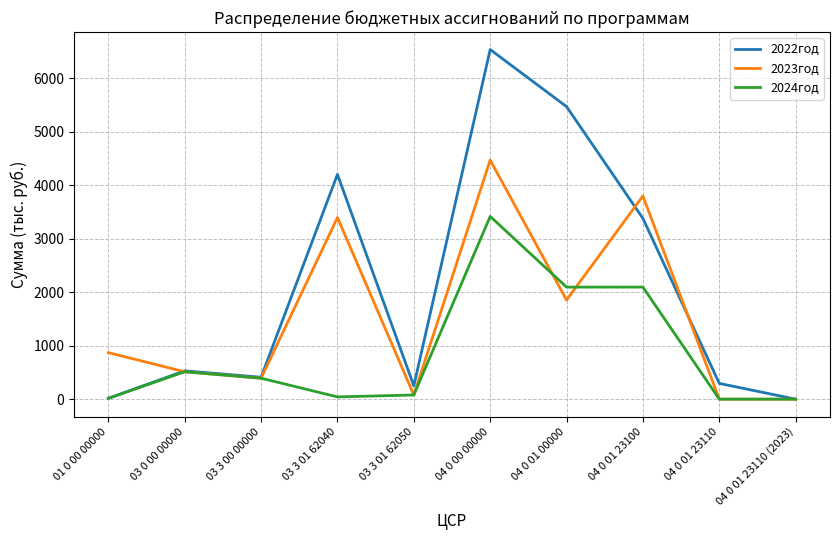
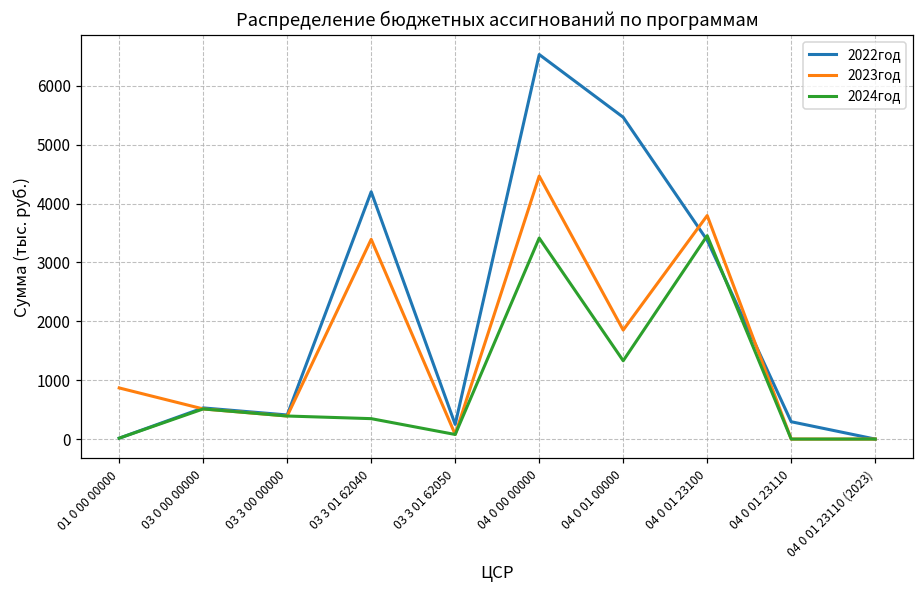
  {
    "2022год": {
      "03 3 01 62040": 4200,
      "03 3 01 62050": 200,
      "04 0 00 00000": 6500,
      "04 0 01 00000": 5500,
      "04 0 01 23100": 3400,
      "04 0 01 23110": 300
    },
    "2023год": {
      "01 0 00 00000": 900,
      "03 3 01 62040": 3400,
      "04 0 00 00000": 4500,
      "04 0 01 00000": 1900,
      "04 0 01 23100": 3800
    },
    "2024год": {
-     "03 3 01 62040": 0,
+     "03 3 01 62040": 300,
      "04 0 00 00000": 3400,
-     "04 0 01 00000": 2100,
-     "04 0 01 23100": 2100
+     "04 0 01 00000": 1300,
+     "04 0 01 23100": 3500
    }
  }
